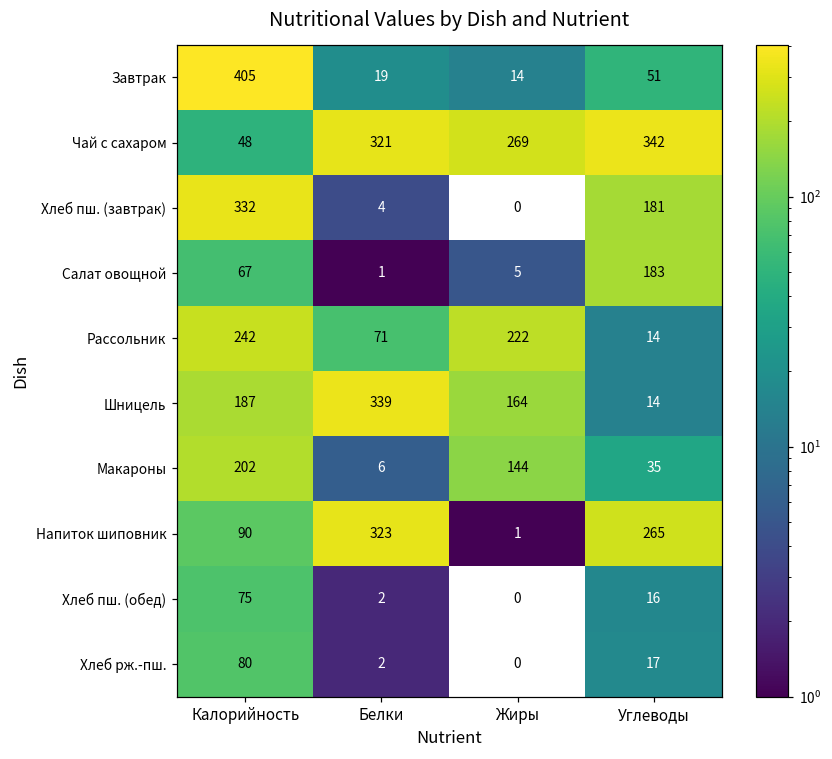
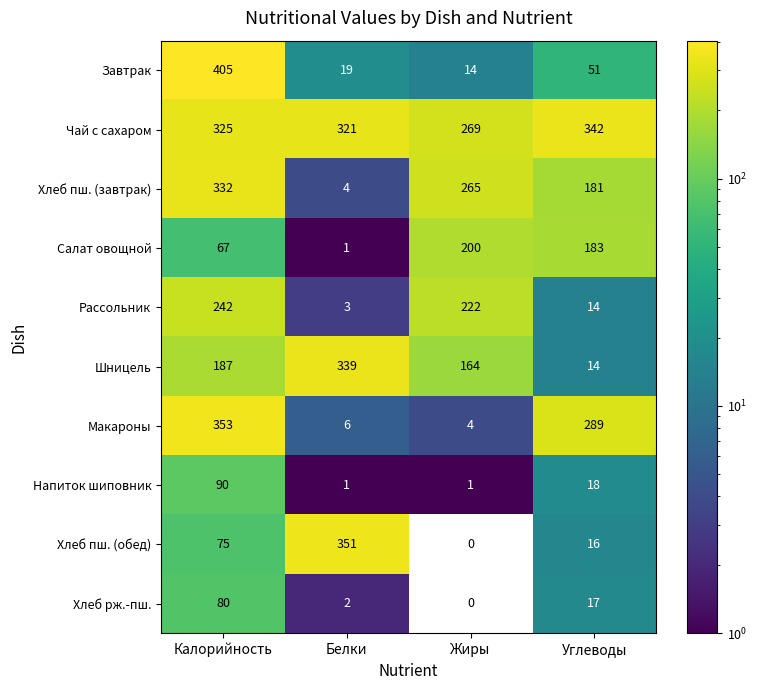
  {
    "Завтрак": {
      "Калорийность": 405,
      "Белки": 19,
      "Жиры": 14,
      "Углеводы": 51
    },
    "Чай с сахаром": {
-     "Калорийность": 48,
+     "Калорийность": 325,
      "Белки": 321,
      "Жиры": 269,
      "Углеводы": 342
    },
    "Хлеб пш. (завтрак)": {
      "Калорийность": 332,
      "Белки": 4,
-     "Жиры": 0,
+     "Жиры": 265,
      "Углеводы": 181
    },
    "Салат овощной": {
      "Калорийность": 67,
      "Белки": 1,
-     "Жиры": 5,
+     "Жиры": 200,
      "Углеводы": 183
    },
    "Рассольник": {
      "Калорийность": 242,
-     "Белки": 71,
+     "Белки": 3,
      "Жиры": 222,
      "Углеводы": 14
    },
    "Шницель": {
      "Калорийность": 187,
      "Белки": 339,
      "Жиры": 164,
      "Углеводы": 14
    },
    "Макароны": {
-     "Калорийность": 202,
+     "Калорийность": 353,
      "Белки": 6,
-     "Жиры": 144,
-     "Углеводы": 35
+     "Жиры": 4,
+     "Углеводы": 289
    },
    "Напиток шиповник": {
      "Калорийность": 90,
-     "Белки": 323,
+     "Белки": 1,
      "Жиры": 1,
-     "Углеводы": 265
+     "Углеводы": 18
    },
    "Хлеб пш. (обед)": {
      "Калорийность": 75,
-     "Белки": 2,
+     "Белки": 351,
      "Жиры": 0,
      "Углеводы": 16
    },
    "Хлеб рж.-пш.": {
      "Калорийность": 80,
      "Белки": 2,
      "Жиры": 0,
      "Углеводы": 17
    }
  }
